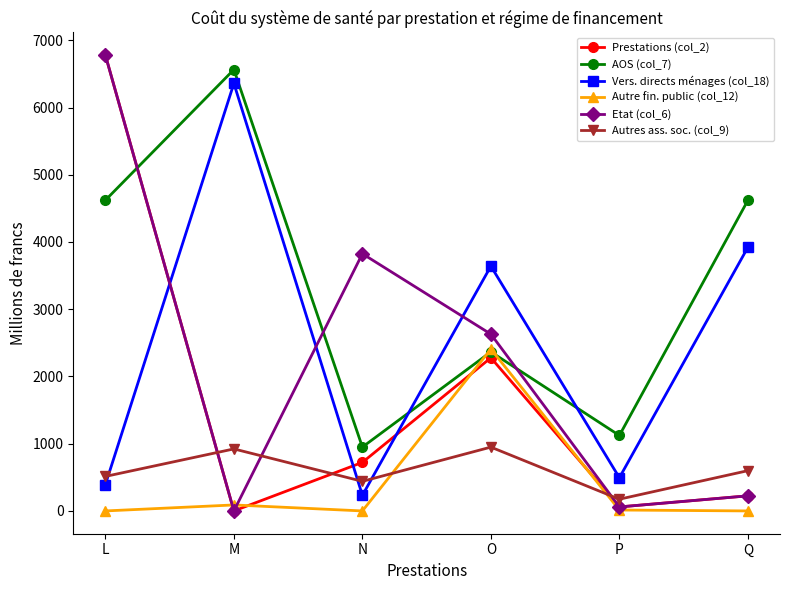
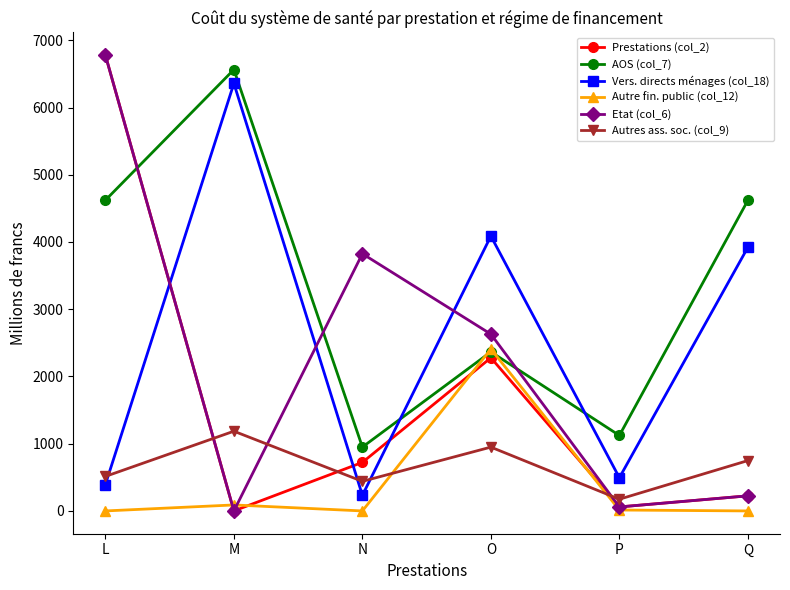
  {
    "Prestations (col_2)": {
      "N": 700,
      "O": 2300
    },
    "AOS (col_7)": {
      "L": 4600,
      "M": 6600,
      "N": 900,
      "O": 2400,
      "P": 1100,
      "Q": 4600
    },
    "Vers. directs ménages (col_18)": {
      "L": 400,
      "M": 6400,
      "N": 200,
-     "O": 3600,
+     "O": 4100,
      "P": 500,
      "Q": 3900
    },
    "Autre fin. public (col_12)": {
      "L": 0,
      "M": 100,
      "N": 0,
      "O": 2400,
      "P": 0,
      "Q": 0
    },
    "Etat (col_6)": {
      "N": 3800,
      "O": 2600
    },
    "Autres ass. soc. (col_9)": {
      "L": 500,
-     "M": 900,
+     "M": 1200,
      "N": 400,
      "O": 900,
      "P": 200,
-     "Q": 600
+     "Q": 700
    }
  }
